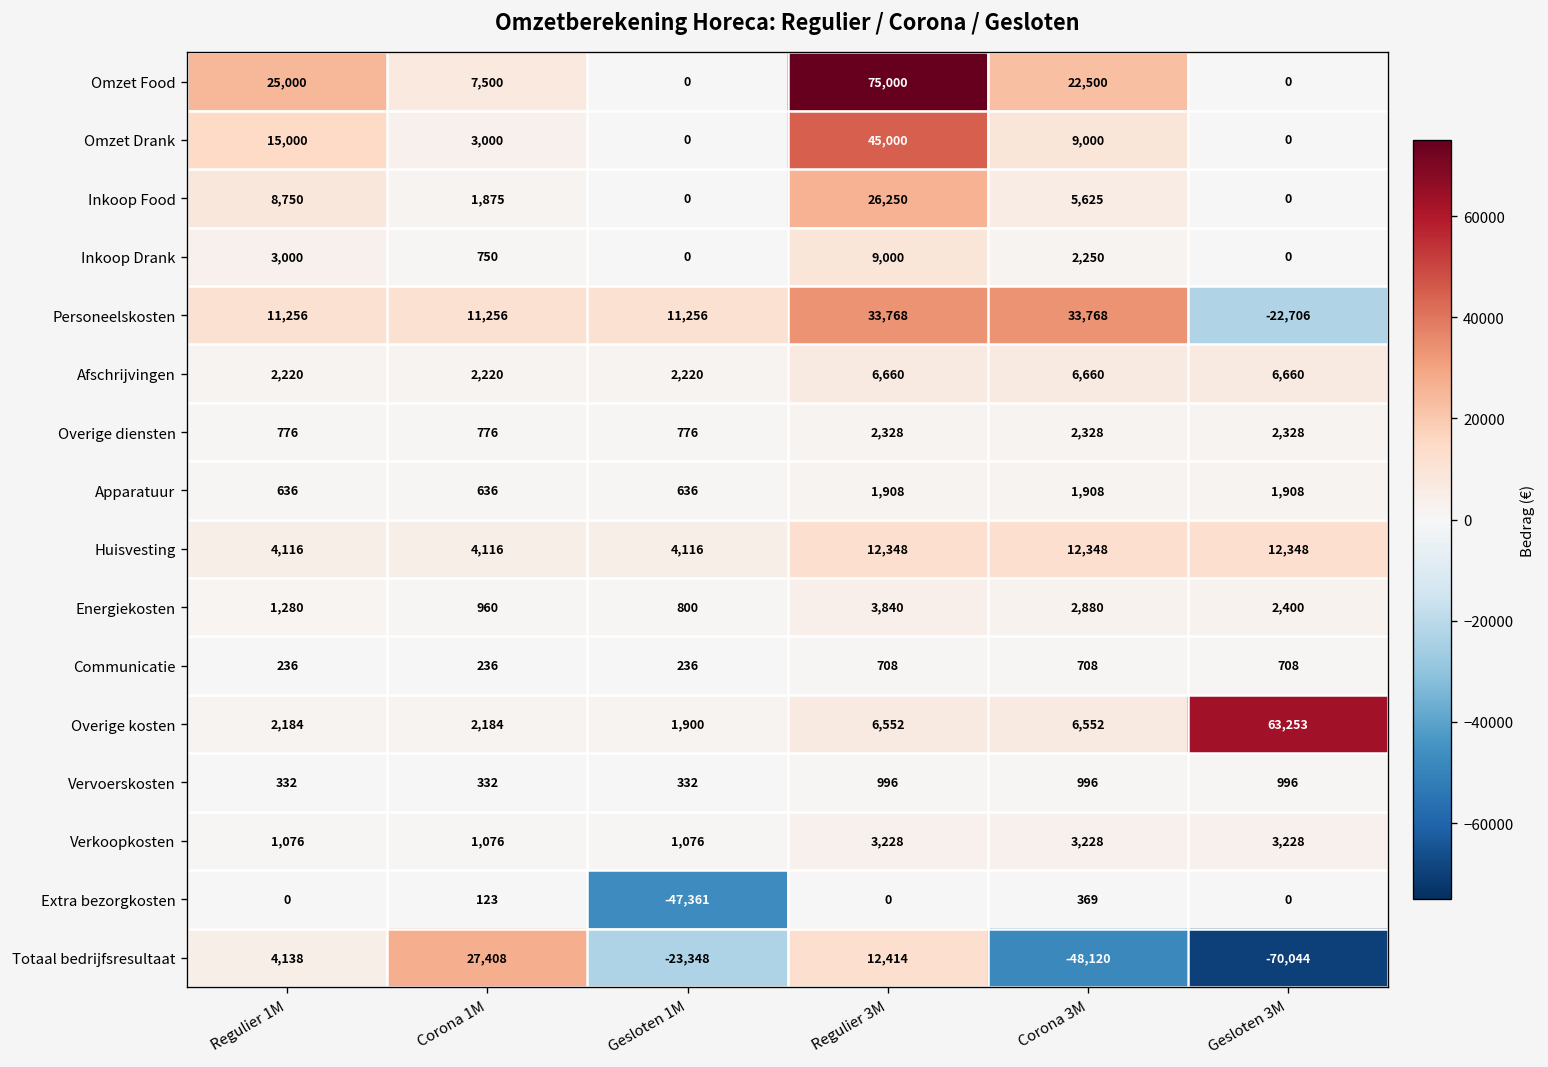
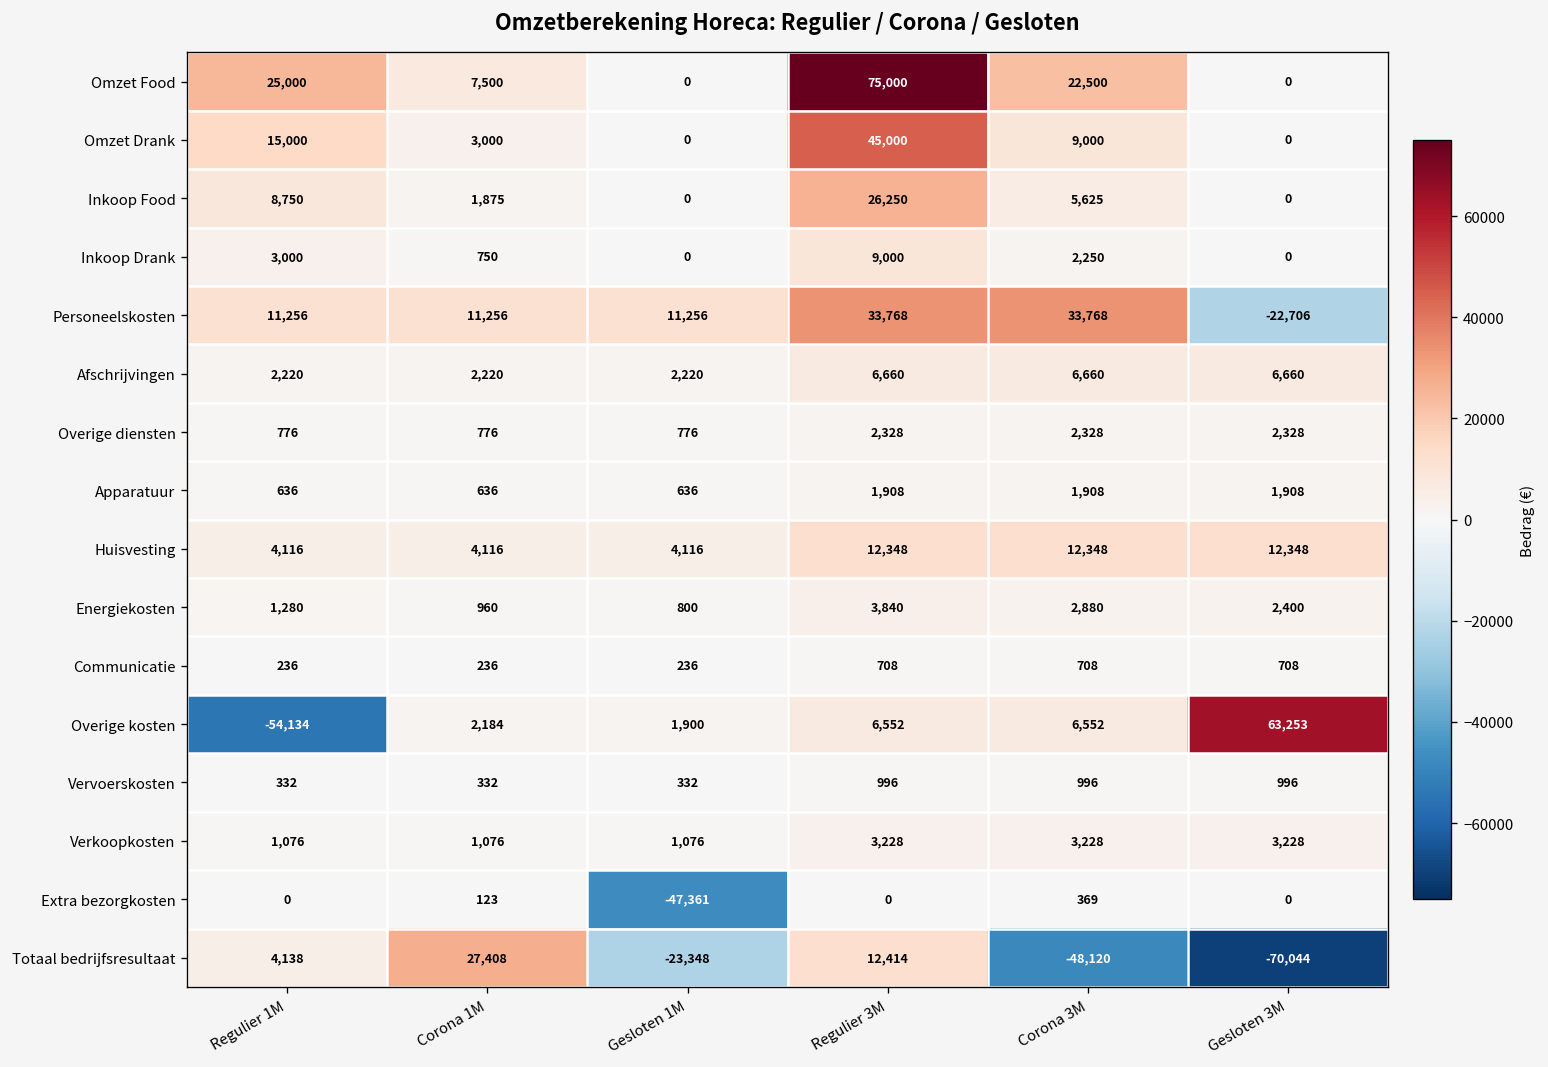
  {
    "Omzet Food": {
      "Regulier 1M": "25,000",
      "Corona 1M": "7,500",
      "Gesloten 1M": "0",
      "Regulier 3M": "75,000",
      "Corona 3M": "22,500",
      "Gesloten 3M": "0"
    },
    "Omzet Drank": {
      "Regulier 1M": "15,000",
      "Corona 1M": "3,000",
      "Gesloten 1M": "0",
      "Regulier 3M": "45,000",
      "Corona 3M": "9,000",
      "Gesloten 3M": "0"
    },
    "Inkoop Food": {
      "Regulier 1M": "8,750",
      "Corona 1M": "1,875",
      "Gesloten 1M": "0",
      "Regulier 3M": "26,250",
      "Corona 3M": "5,625",
      "Gesloten 3M": "0"
    },
    "Inkoop Drank": {
      "Regulier 1M": "3,000",
      "Corona 1M": "750",
      "Gesloten 1M": "0",
      "Regulier 3M": "9,000",
      "Corona 3M": "2,250",
      "Gesloten 3M": "0"
    },
    "Personeelskosten": {
      "Regulier 1M": "11,256",
      "Corona 1M": "11,256",
      "Gesloten 1M": "11,256",
      "Regulier 3M": "33,768",
      "Corona 3M": "33,768",
      "Gesloten 3M": "-22,706"
    },
    "Afschrijvingen": {
      "Regulier 1M": "2,220",
      "Corona 1M": "2,220",
      "Gesloten 1M": "2,220",
      "Regulier 3M": "6,660",
      "Corona 3M": "6,660",
      "Gesloten 3M": "6,660"
    },
    "Overige diensten": {
      "Regulier 1M": "776",
      "Corona 1M": "776",
      "Gesloten 1M": "776",
      "Regulier 3M": "2,328",
      "Corona 3M": "2,328",
      "Gesloten 3M": "2,328"
    },
    "Apparatuur": {
      "Regulier 1M": "636",
      "Corona 1M": "636",
      "Gesloten 1M": "636",
      "Regulier 3M": "1,908",
      "Corona 3M": "1,908",
      "Gesloten 3M": "1,908"
    },
    "Huisvesting": {
      "Regulier 1M": "4,116",
      "Corona 1M": "4,116",
      "Gesloten 1M": "4,116",
      "Regulier 3M": "12,348",
      "Corona 3M": "12,348",
      "Gesloten 3M": "12,348"
    },
    "Energiekosten": {
      "Regulier 1M": "1,280",
      "Corona 1M": "960",
      "Gesloten 1M": "800",
      "Regulier 3M": "3,840",
      "Corona 3M": "2,880",
      "Gesloten 3M": "2,400"
    },
    "Communicatie": {
      "Regulier 1M": "236",
      "Corona 1M": "236",
      "Gesloten 1M": "236",
      "Regulier 3M": "708",
      "Corona 3M": "708",
      "Gesloten 3M": "708"
    },
    "Overige kosten": {
-     "Regulier 1M": "2,184",
+     "Regulier 1M": "-54,134",
      "Corona 1M": "2,184",
      "Gesloten 1M": "1,900",
      "Regulier 3M": "6,552",
      "Corona 3M": "6,552",
      "Gesloten 3M": "63,253"
    },
    "Vervoerskosten": {
      "Regulier 1M": "332",
      "Corona 1M": "332",
      "Gesloten 1M": "332",
      "Regulier 3M": "996",
      "Corona 3M": "996",
      "Gesloten 3M": "996"
    },
    "Verkoopkosten": {
      "Regulier 1M": "1,076",
      "Corona 1M": "1,076",
      "Gesloten 1M": "1,076",
      "Regulier 3M": "3,228",
      "Corona 3M": "3,228",
      "Gesloten 3M": "3,228"
    },
    "Extra bezorgkosten": {
      "Regulier 1M": "0",
      "Corona 1M": "123",
      "Gesloten 1M": "-47,361",
      "Regulier 3M": "0",
      "Corona 3M": "369",
      "Gesloten 3M": "0"
    },
    "Totaal bedrijfsresultaat": {
      "Regulier 1M": "4,138",
      "Corona 1M": "27,408",
      "Gesloten 1M": "-23,348",
      "Regulier 3M": "12,414",
      "Corona 3M": "-48,120",
      "Gesloten 3M": "-70,044"
    }
  }
